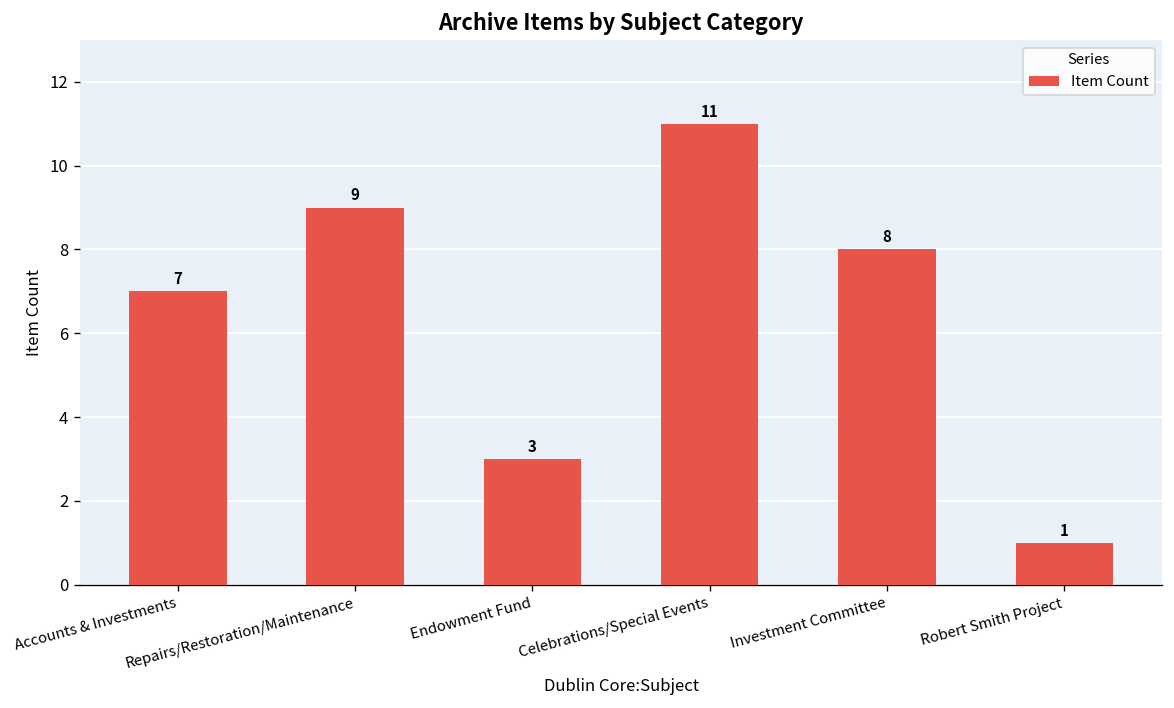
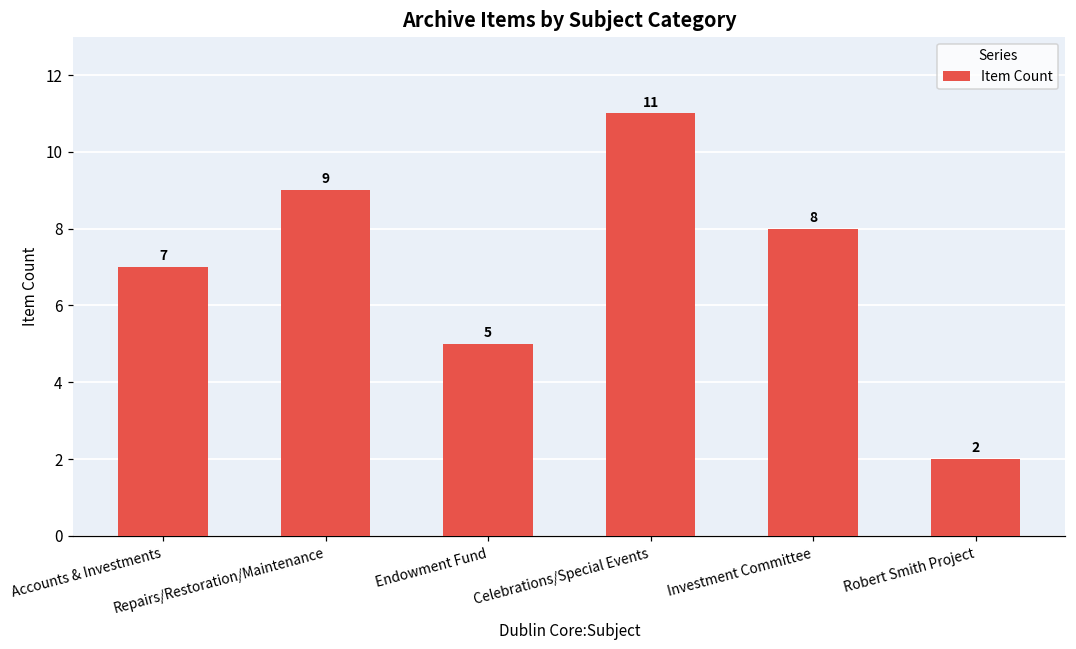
  {
    "Accounts & Investments": 7,
    "Repairs/Restoration/Maintenance": 9,
-   "Endowment Fund": 3,
+   "Endowment Fund": 5,
    "Celebrations/Special Events": 11,
    "Investment Committee": 8,
-   "Robert Smith Project": 1
+   "Robert Smith Project": 2
  }
